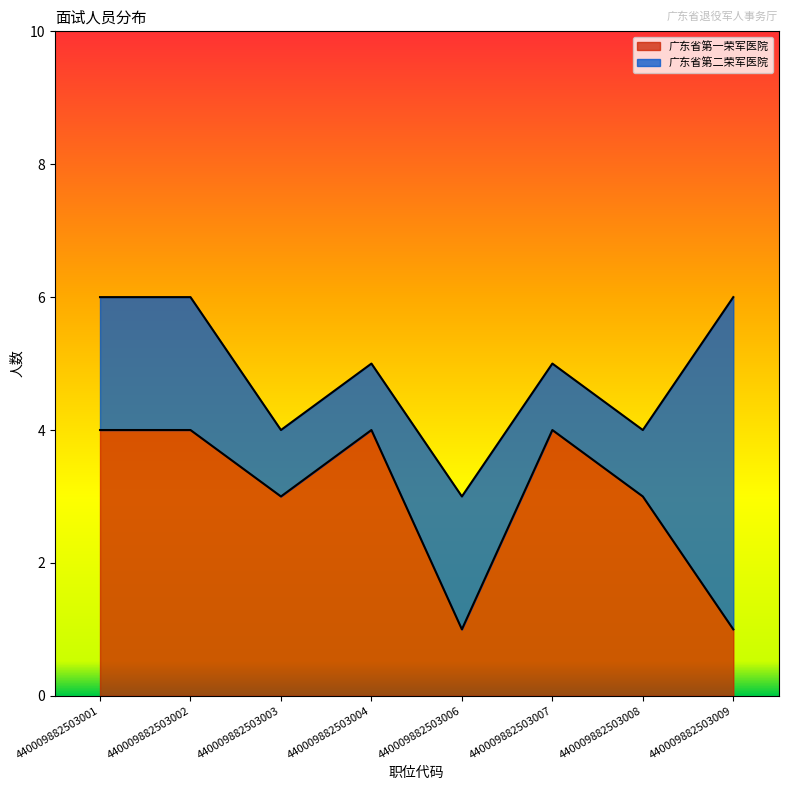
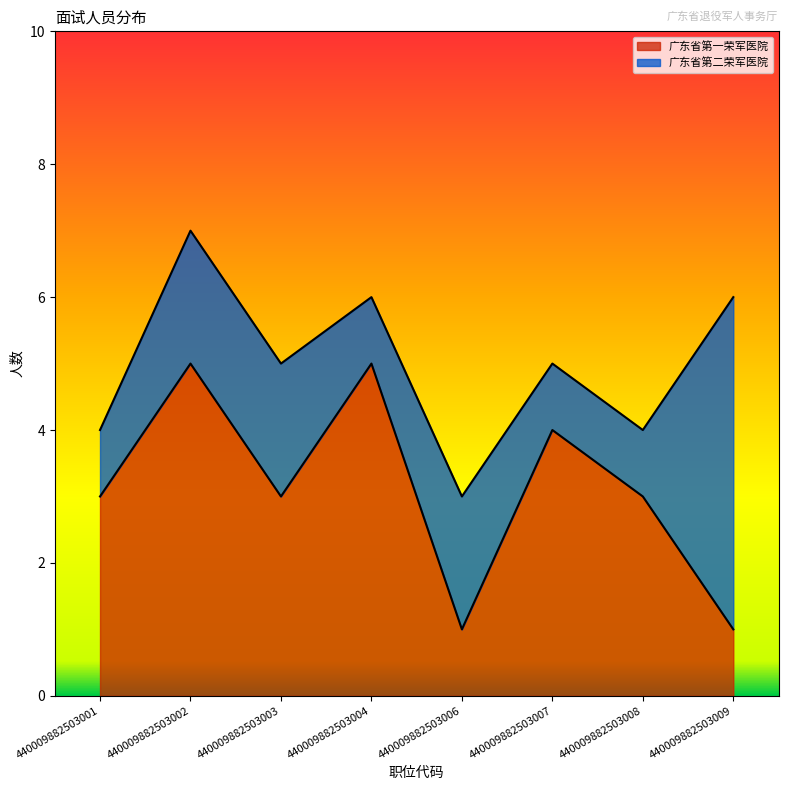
  {
    "广东省第一荣军医院": {
-     "440009882503001": 4,
-     "440009882503002": 4,
+     "440009882503001": 3,
+     "440009882503002": 5,
      "440009882503003": 3,
-     "440009882503004": 4,
+     "440009882503004": 5,
      "440009882503006": 1,
      "440009882503007": 4,
      "440009882503008": 3,
      "440009882503009": 1
    },
    "广东省第二荣军医院": {
-     "440009882503001": 2,
+     "440009882503001": 1,
      "440009882503002": 2,
-     "440009882503003": 1,
+     "440009882503003": 2,
      "440009882503004": 1,
      "440009882503006": 2,
      "440009882503007": 1,
      "440009882503008": 1,
      "440009882503009": 5
    }
  }
